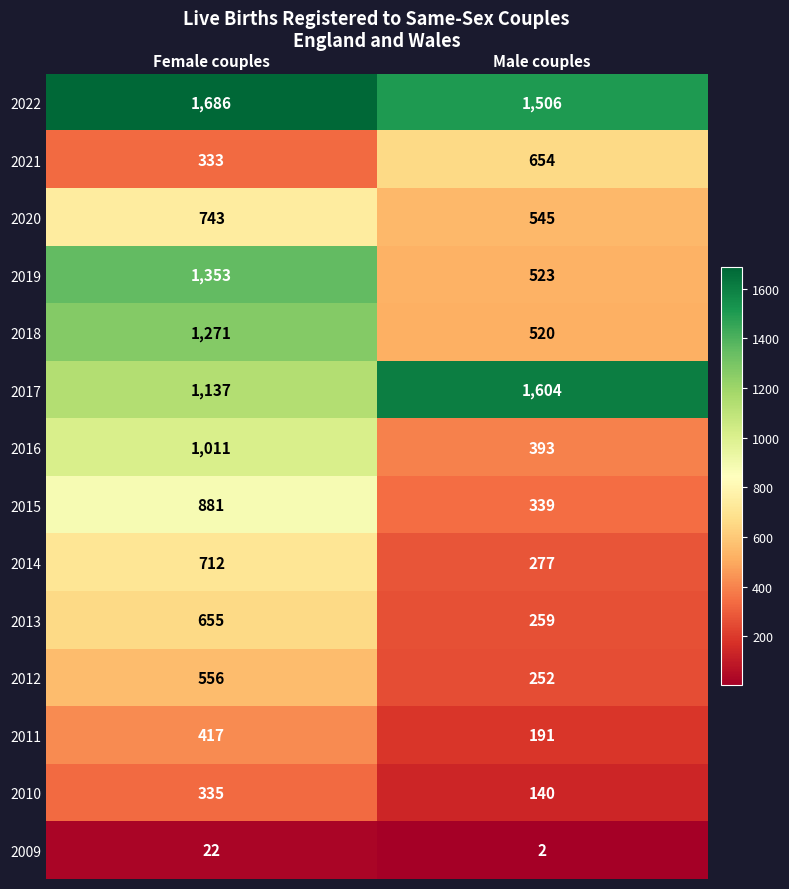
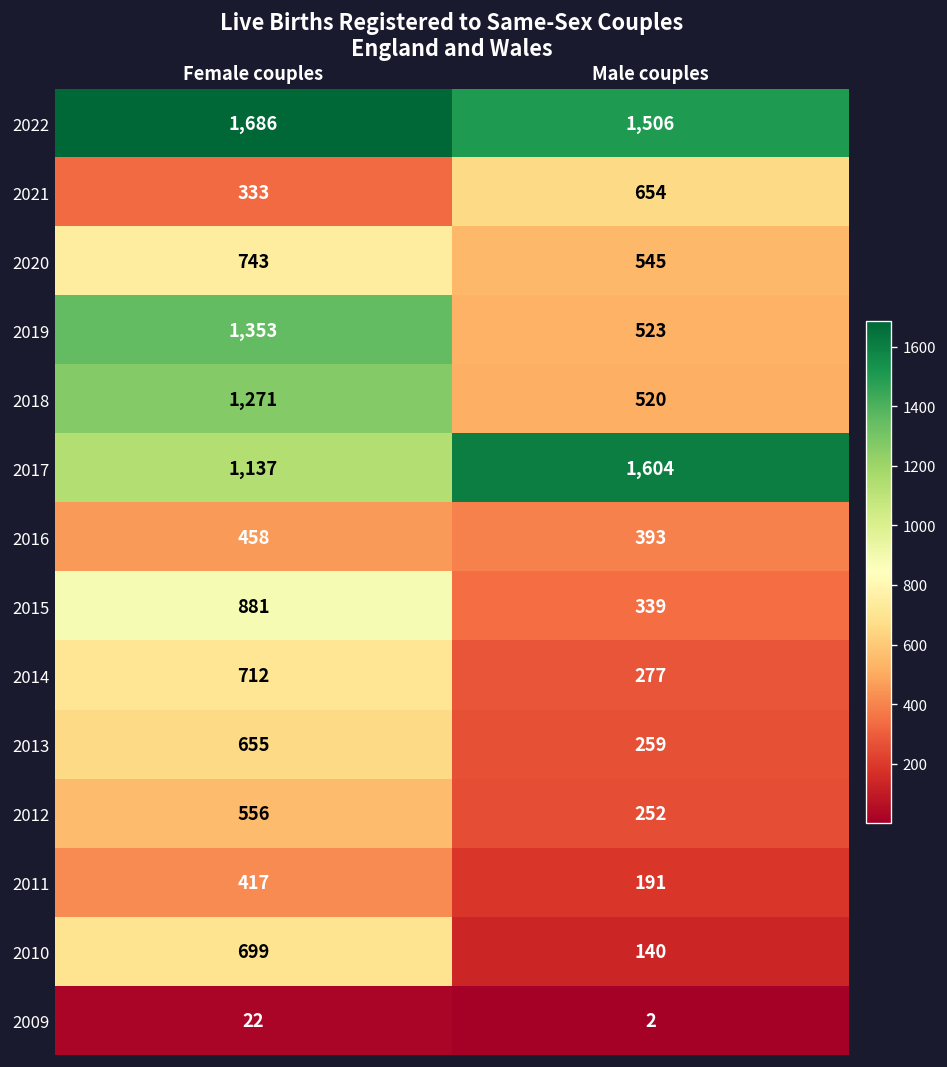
  {
    "2022": {
      "Female couples": "1,686",
      "Male couples": "1,506"
    },
    "2021": {
      "Female couples": "333",
      "Male couples": "654"
    },
    "2020": {
      "Female couples": "743",
      "Male couples": "545"
    },
    "2019": {
      "Female couples": "1,353",
      "Male couples": "523"
    },
    "2018": {
      "Female couples": "1,271",
      "Male couples": "520"
    },
    "2017": {
      "Female couples": "1,137",
      "Male couples": "1,604"
    },
    "2016": {
-     "Female couples": "1,011",
+     "Female couples": "458",
      "Male couples": "393"
    },
    "2015": {
      "Female couples": "881",
      "Male couples": "339"
    },
    "2014": {
      "Female couples": "712",
      "Male couples": "277"
    },
    "2013": {
      "Female couples": "655",
      "Male couples": "259"
    },
    "2012": {
      "Female couples": "556",
      "Male couples": "252"
    },
    "2011": {
      "Female couples": "417",
      "Male couples": "191"
    },
    "2010": {
-     "Female couples": "335",
+     "Female couples": "699",
      "Male couples": "140"
    },
    "2009": {
      "Female couples": "22",
      "Male couples": "2"
    }
  }
